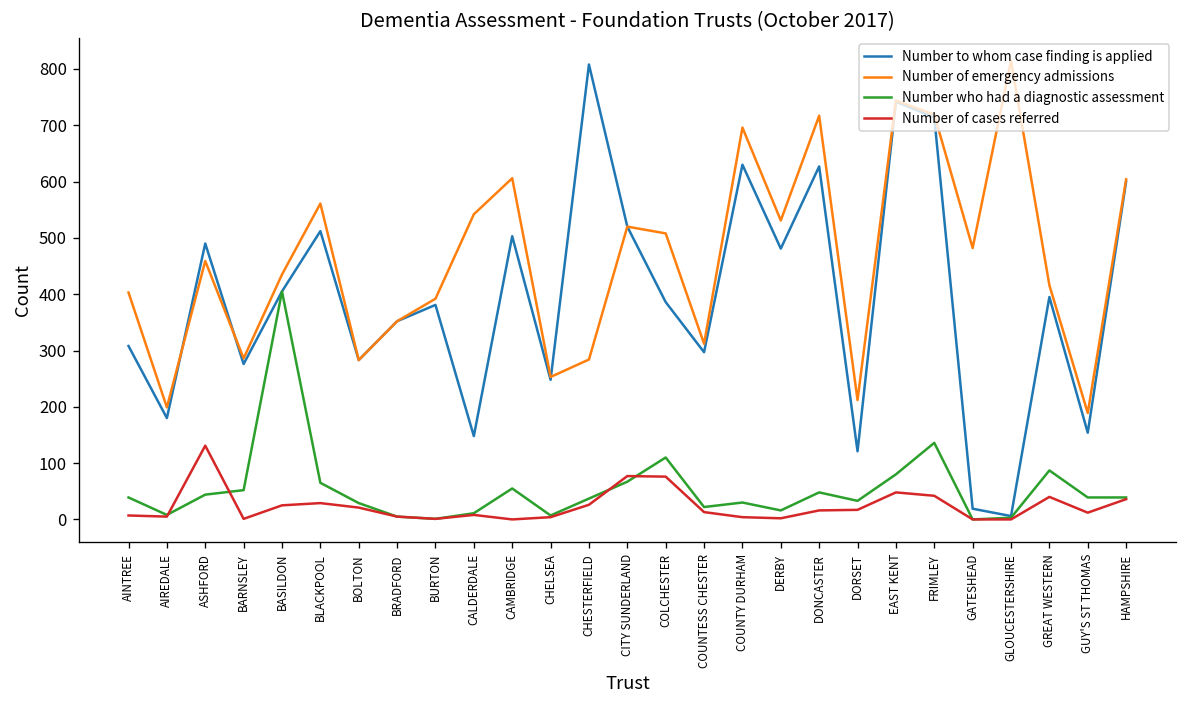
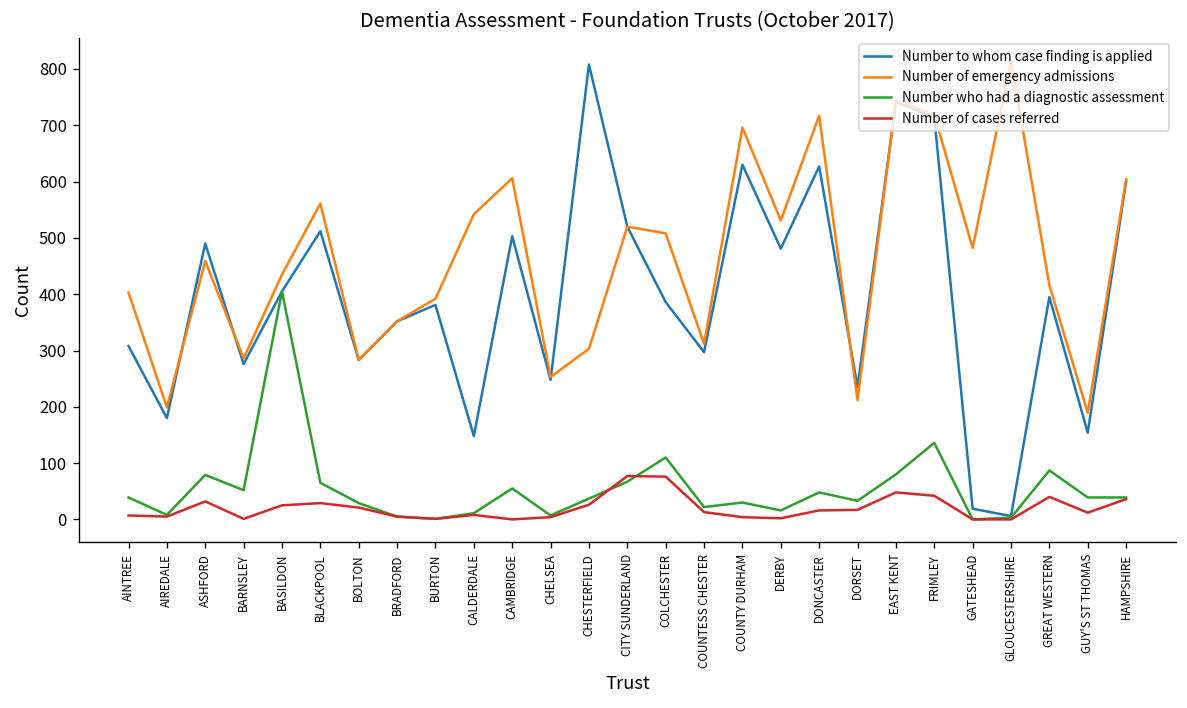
  {
    "Number to whom case finding is applied": {
      "AINTREE": 310,
      "AIREDALE": 180,
      "ASHFORD": 490,
      "BARNSLEY": 280,
      "BLACKPOOL": 510,
      "BURTON": 380,
      "CALDERDALE": 150,
      "CAMBRIDGE": 500,
      "CHESTERFIELD": 810,
      "COLCHESTER": 390,
      "COUNTESS CHESTER": 300,
      "COUNTY DURHAM": 630,
      "DERBY": 480,
      "DONCASTER": 630,
-     "DORSET": 120,
+     "DORSET": 240,
      "GATESHEAD": 20,
      "GREAT WESTERN": 400,
      "GUY'S ST THOMAS": 150
    },
    "Number of emergency admissions": {
      "AINTREE": 400,
      "AIREDALE": 200,
      "ASHFORD": 460,
      "BARNSLEY": 290,
      "BASILDON": 440,
      "BLACKPOOL": 560,
      "BURTON": 390,
      "CALDERDALE": 540,
      "CAMBRIDGE": 610,
-     "CHESTERFIELD": 280,
+     "CHESTERFIELD": 300,
      "COLCHESTER": 510,
      "COUNTESS CHESTER": 310,
      "COUNTY DURHAM": 700,
      "DERBY": 530,
      "DONCASTER": 720,
      "DORSET": 210,
      "GATESHEAD": 480,
      "GREAT WESTERN": 420,
      "GUY'S ST THOMAS": 190
    },
    "Number who had a diagnostic assessment": {
      "AINTREE": 40,
-     "ASHFORD": 40,
+     "ASHFORD": 80,
      "BARNSLEY": 50,
      "BLACKPOOL": 70,
      "BOLTON": 30,
      "CAMBRIDGE": 60,
      "CHESTERFIELD": 40,
      "CITY SUNDERLAND": 70,
      "COLCHESTER": 110,
      "COUNTESS CHESTER": 20,
      "COUNTY DURHAM": 30,
      "DERBY": 20,
      "DONCASTER": 50,
      "DORSET": 30,
      "EAST KENT": 80,
      "FRIMLEY": 140,
      "GREAT WESTERN": 90,
      "GUY'S ST THOMAS": 40
    },
    "Number of cases referred": {
      "AINTREE": 10,
-     "ASHFORD": 130,
+     "ASHFORD": 30,
      "BARNSLEY": 0,
      "BASILDON": 30,
      "BLACKPOOL": 30,
      "BOLTON": 20,
      "CAMBRIDGE": 0,
      "CHESTERFIELD": 30,
      "CITY SUNDERLAND": 80,
      "COLCHESTER": 80,
      "COUNTESS CHESTER": 10,
      "COUNTY DURHAM": 0,
      "DERBY": 0,
      "DONCASTER": 20,
      "DORSET": 20,
      "EAST KENT": 50,
      "FRIMLEY": 40,
      "GREAT WESTERN": 40,
      "GUY'S ST THOMAS": 10
    }
  }
